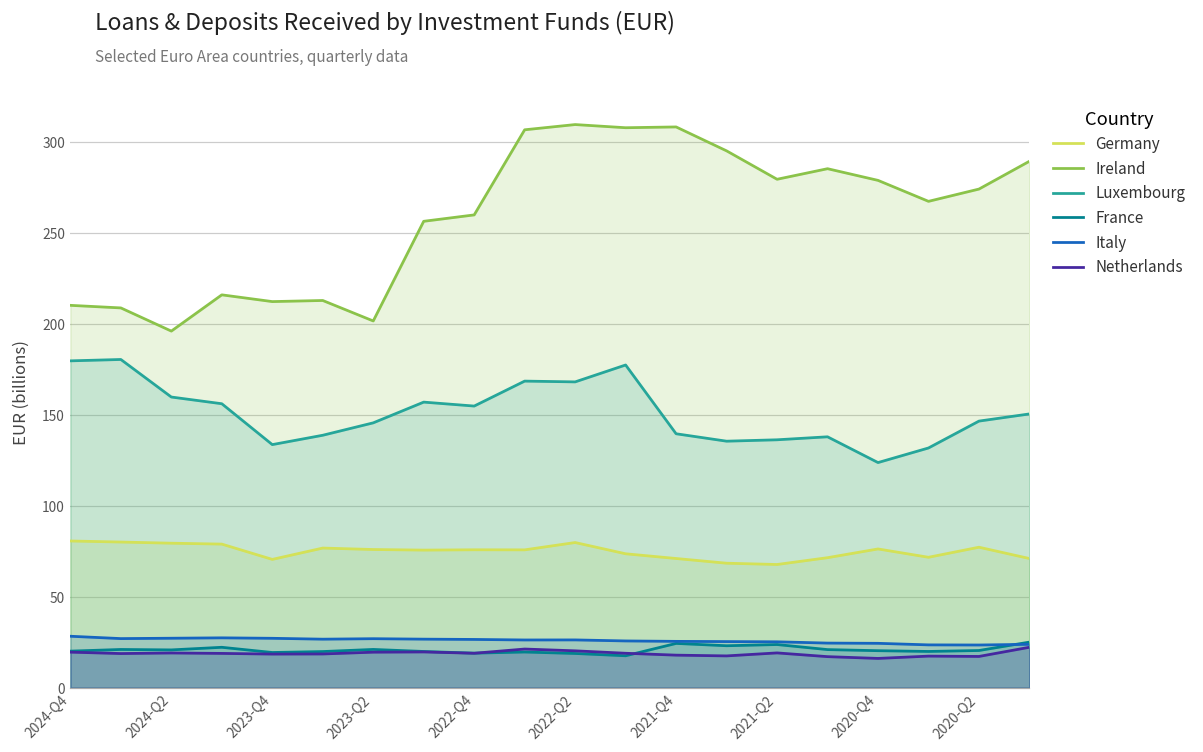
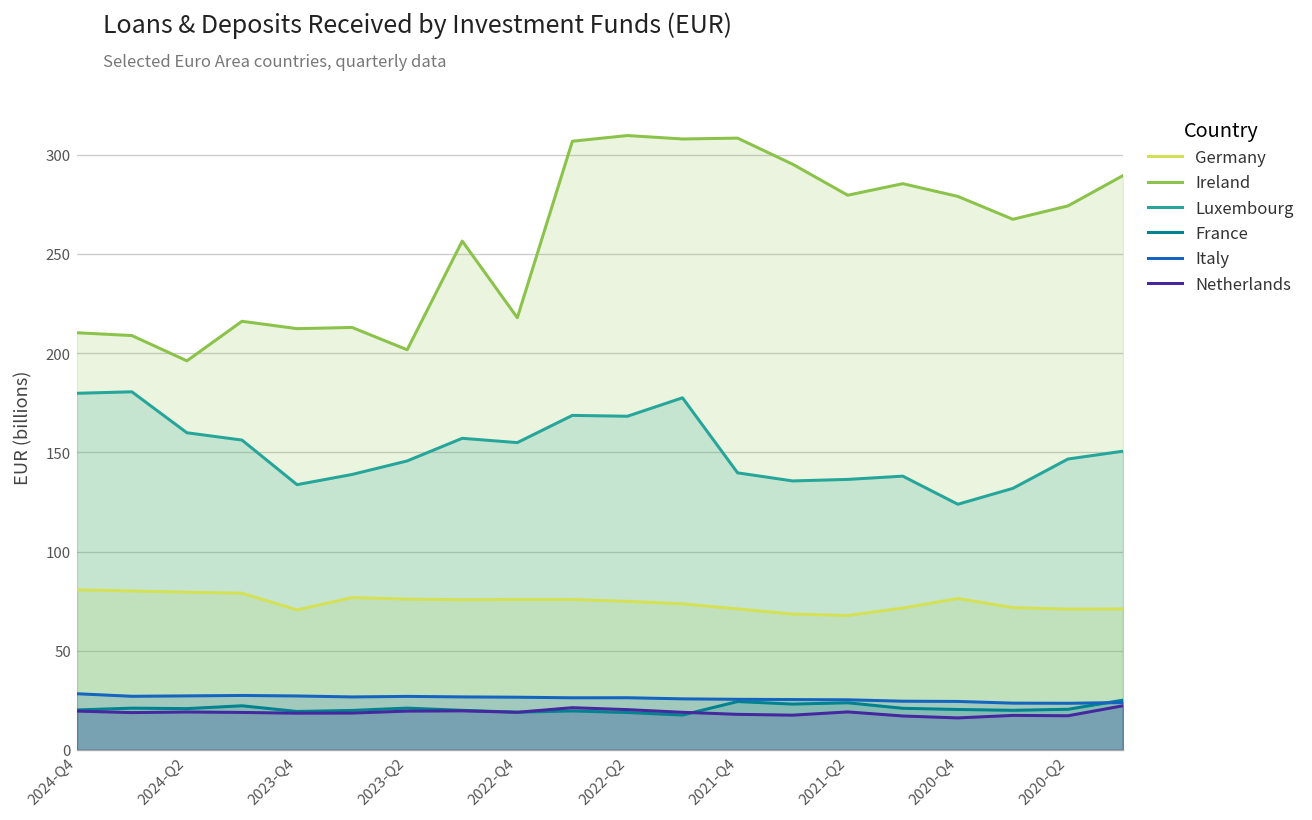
  {
    "Germany": {
      "2024-Q4": 81,
      "2024-Q2": 80,
      "2023-Q4": 71,
      "2023-Q2": 76,
      "2022-Q4": 76,
-     "2022-Q2": 80,
+     "2022-Q2": 75,
      "2021-Q4": 71,
      "2021-Q2": 68,
      "2020-Q4": 76,
-     "2020-Q2": 77
+     "2020-Q2": 71
    },
    "Ireland": {
      "2024-Q4": 210,
      "2024-Q2": 196,
      "2023-Q4": 212,
      "2023-Q2": 202,
-     "2022-Q4": 260,
+     "2022-Q4": 218,
      "2022-Q2": 310,
      "2021-Q4": 309,
      "2021-Q2": 280,
      "2020-Q4": 279,
      "2020-Q2": 274
    },
    "Italy": {
      "2024-Q4": 28,
      "2024-Q2": 27,
      "2023-Q4": 27,
      "2023-Q2": 27,
      "2022-Q4": 27,
      "2022-Q2": 26,
      "2020-Q4": 24,
      "2020-Q2": 24
    },
    "Netherlands": {
      "2024-Q2": 19,
      "2021-Q4": 18,
      "2021-Q2": 19,
      "2020-Q4": 16,
      "2020-Q2": 17
    }
  }
